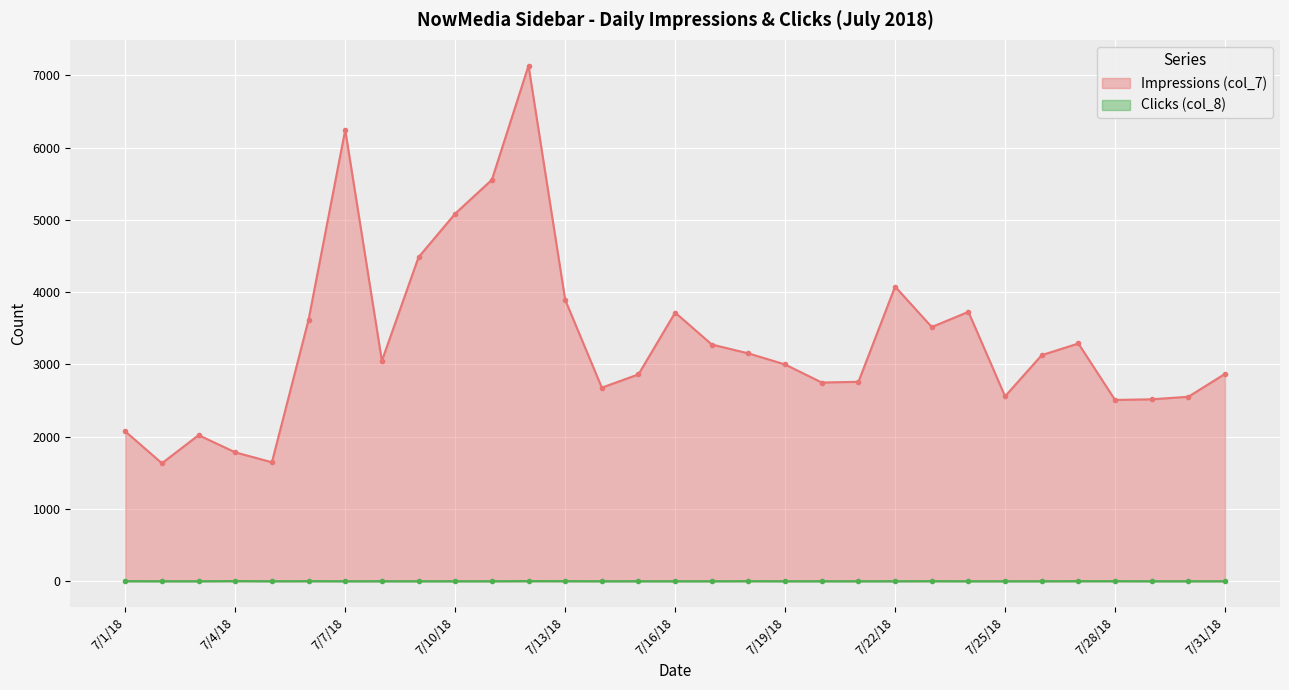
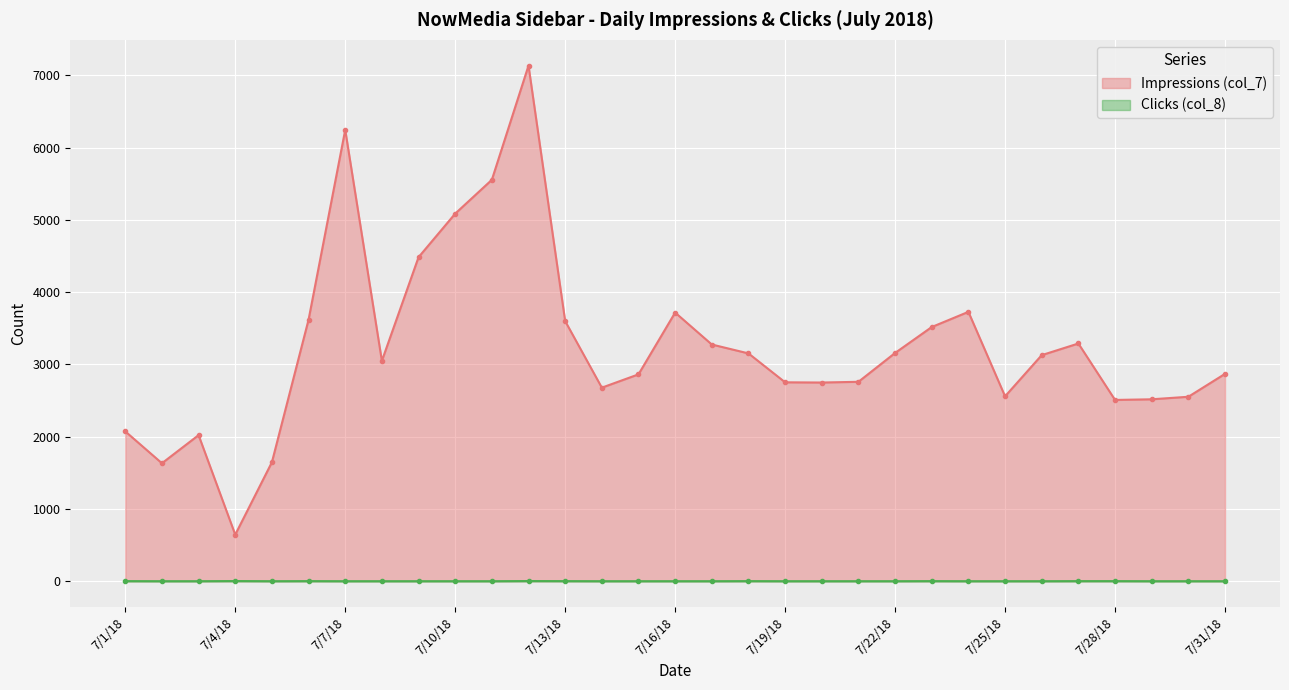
  {
    "Impressions (col_7)": {
      "7/1/18": 2100,
-     "7/4/18": 1800,
+     "7/4/18": 600,
      "7/7/18": 6200,
      "7/10/18": 5100,
-     "7/13/18": 3900,
+     "7/13/18": 3600,
      "7/16/18": 3700,
-     "7/19/18": 3000,
-     "7/22/18": 4100,
+     "7/19/18": 2800,
+     "7/22/18": 3200,
      "7/25/18": 2600,
      "7/28/18": 2500,
      "7/31/18": 2900
    },
    "Clicks (col_8)": {
      "7/1/18": 0,
      "7/4/18": 0,
      "7/7/18": 0,
      "7/10/18": 0,
      "7/13/18": 0,
      "7/16/18": 0,
      "7/19/18": 0,
      "7/22/18": 0,
      "7/25/18": 0,
      "7/28/18": 0,
      "7/31/18": 0
    }
  }
